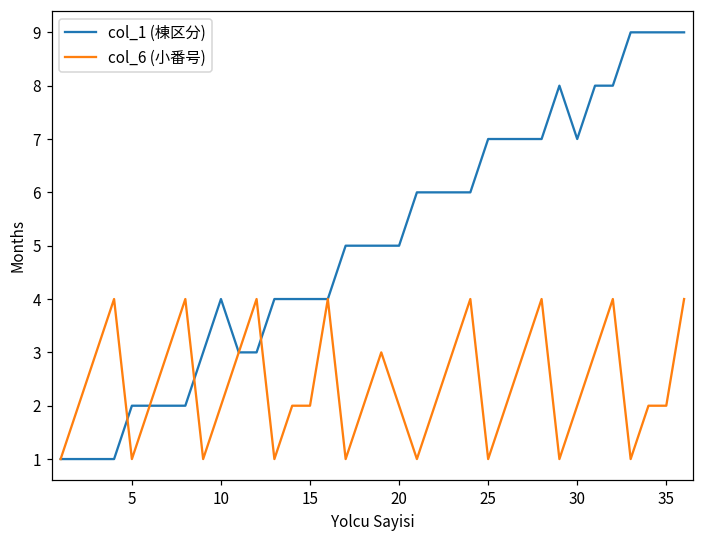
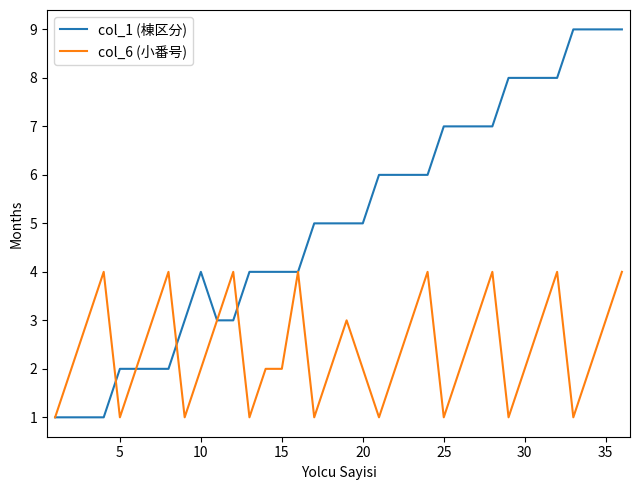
  {
    "col_1 (棟区分)": {
      "5": 2,
      "10": 4,
      "15": 4,
      "20": 5,
      "25": 7,
-     "30": 7,
+     "30": 8,
      "35": 9
    },
    "col_6 (小番号)": {
      "5": 1,
      "10": 2,
      "15": 2,
      "20": 2,
      "25": 1,
      "30": 2,
-     "35": 2
+     "35": 3
    }
  }
